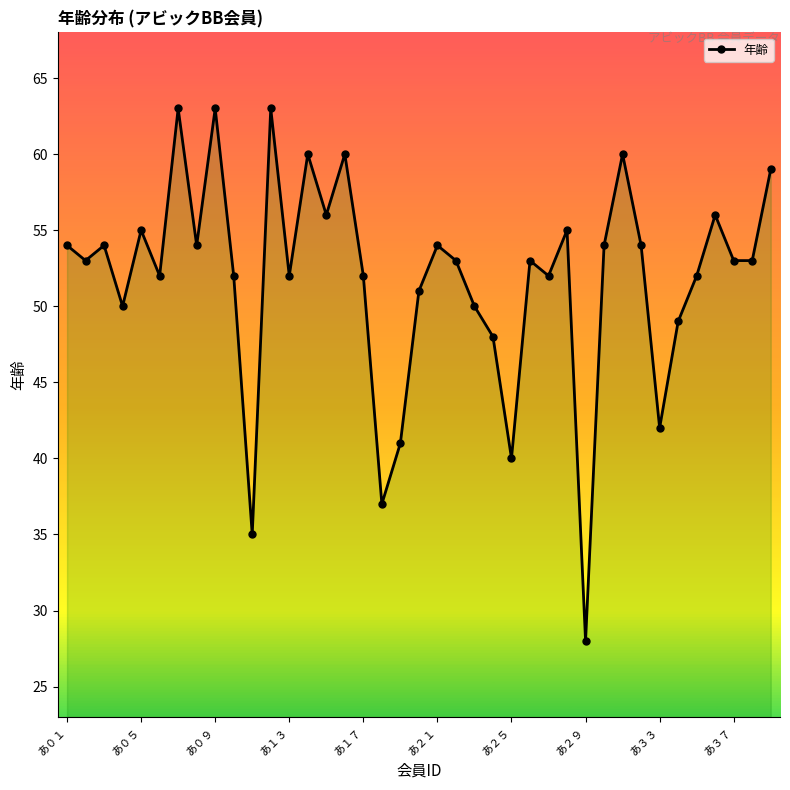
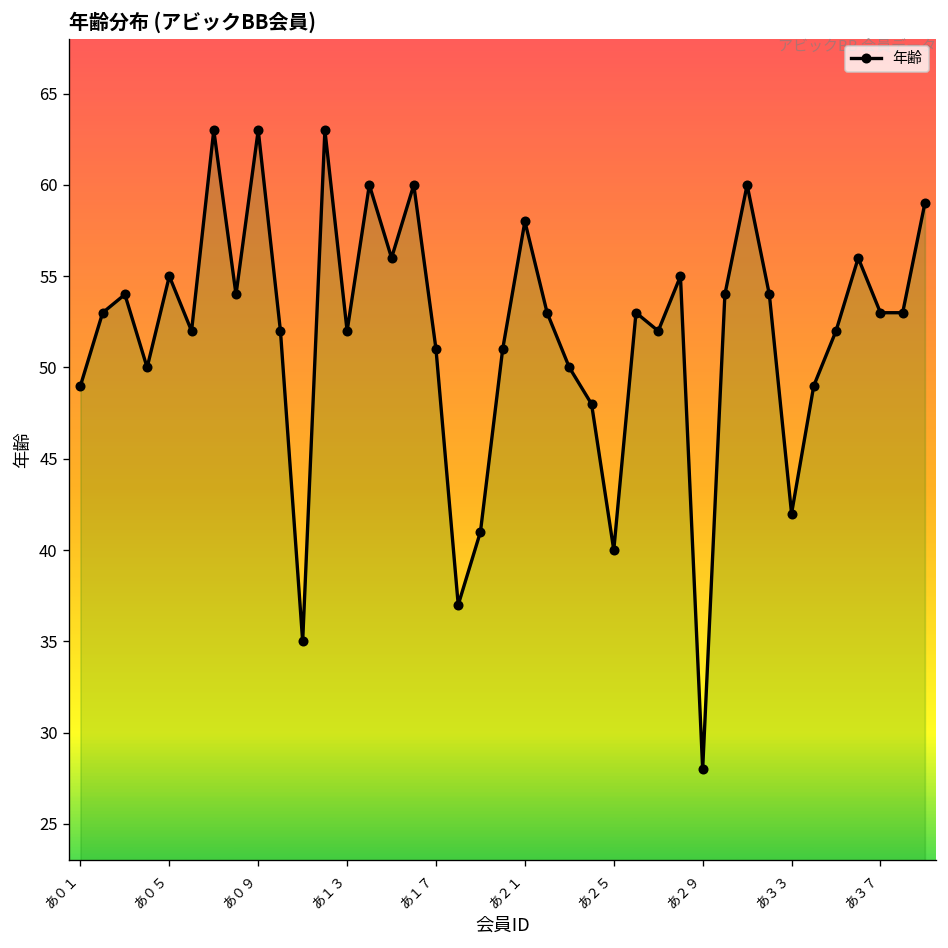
  {
-   "あ０１": 54,
+   "あ０１": 49,
    "あ０５": 55,
    "あ０９": 63,
    "あ１３": 52,
-   "あ１７": 52,
-   "あ２１": 54,
+   "あ１７": 51,
+   "あ２１": 58,
    "あ２５": 40,
    "あ２９": 28,
    "あ３３": 42,
    "あ３７": 53
  }
